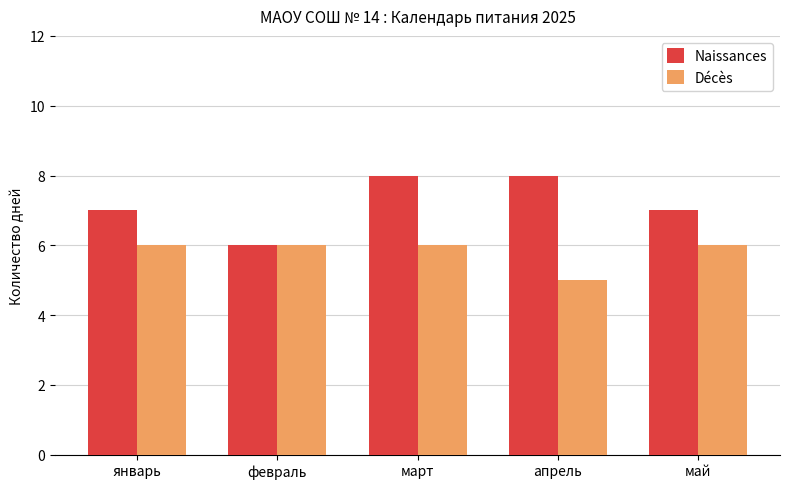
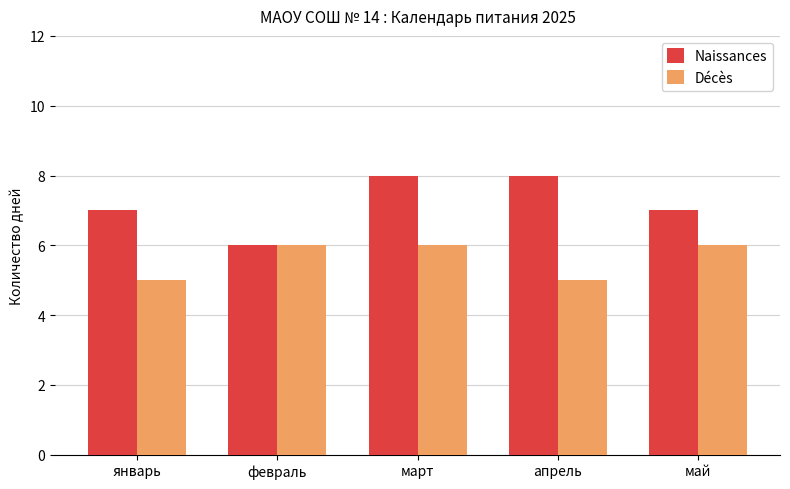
  {
    "Naissances": {
      "январь": 7,
      "февраль": 6,
      "март": 8,
      "апрель": 8,
      "май": 7
    },
    "Décès": {
-     "январь": 6,
+     "январь": 5,
      "февраль": 6,
      "март": 6,
      "апрель": 5,
      "май": 6
    }
  }
